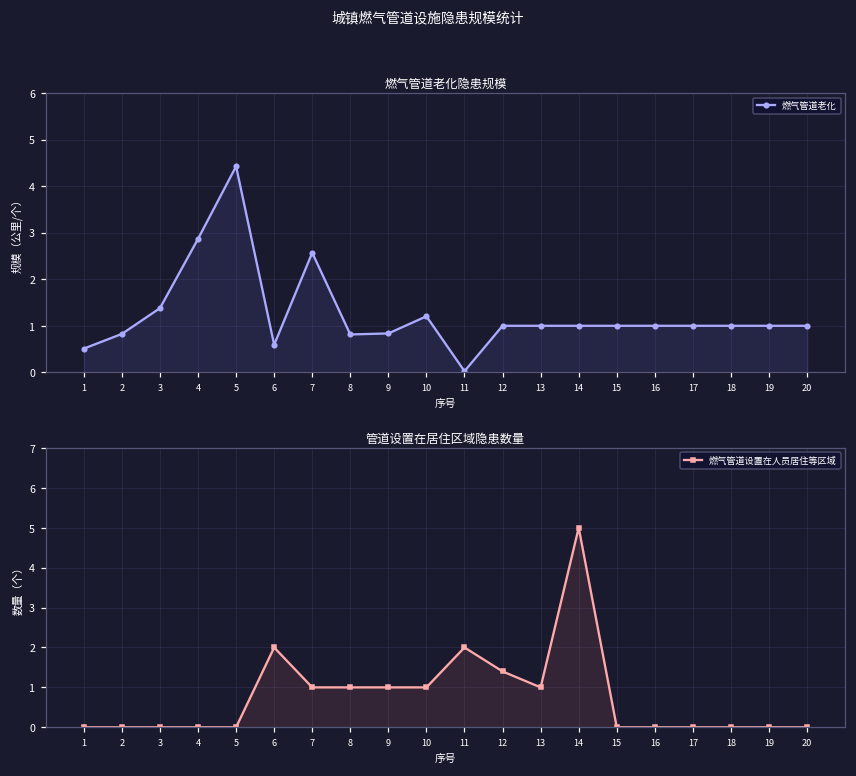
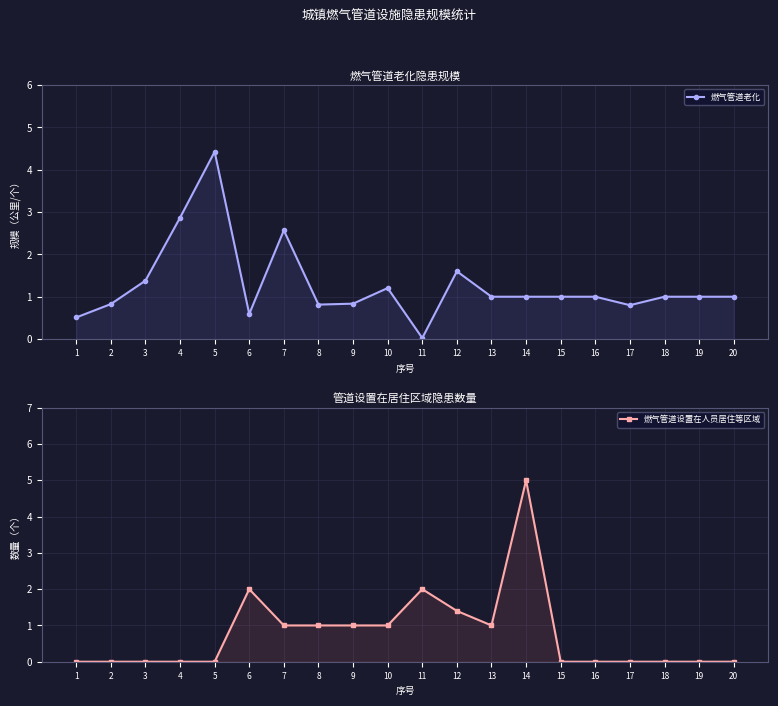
  {
    "燃气管道老化隐患规模": {
      "1": 0.5,
      "2": 0.8,
      "3": 1.4,
      "4": 2.9,
      "5": 4.4,
      "6": 0.6,
      "7": 2.6,
      "8": 0.8,
      "9": 0.8,
      "10": 1.2,
      "11": 0.0,
-     "12": 1.0,
+     "12": 1.6,
      "13": 1.0,
      "14": 1.0,
      "15": 1.0,
      "16": 1.0,
-     "17": 1.0,
+     "17": 0.8,
      "18": 1.0,
      "19": 1.0,
      "20": 1.0
    },
    "管道设置在居住区域隐患数量": {
      "1": 0.0,
      "2": 0.0,
      "3": 0.0,
      "4": 0.0,
      "5": 0.0,
      "6": 2.0,
      "7": 1.0,
      "8": 1.0,
      "9": 1.0,
      "10": 1.0,
      "11": 2.0,
      "12": 1.4,
      "13": 1.0,
      "14": 5.0,
      "15": 0.0,
      "16": 0.0,
      "17": 0.0,
      "18": 0.0,
      "19": 0.0,
      "20": 0.0
    }
  }
